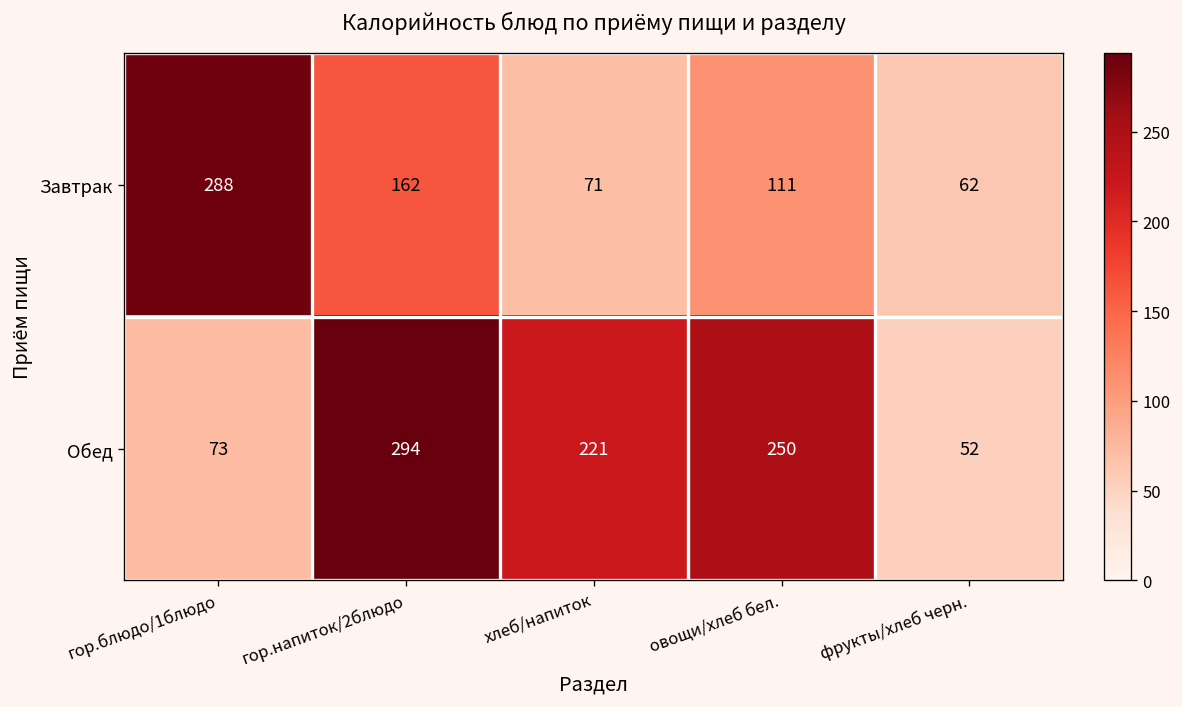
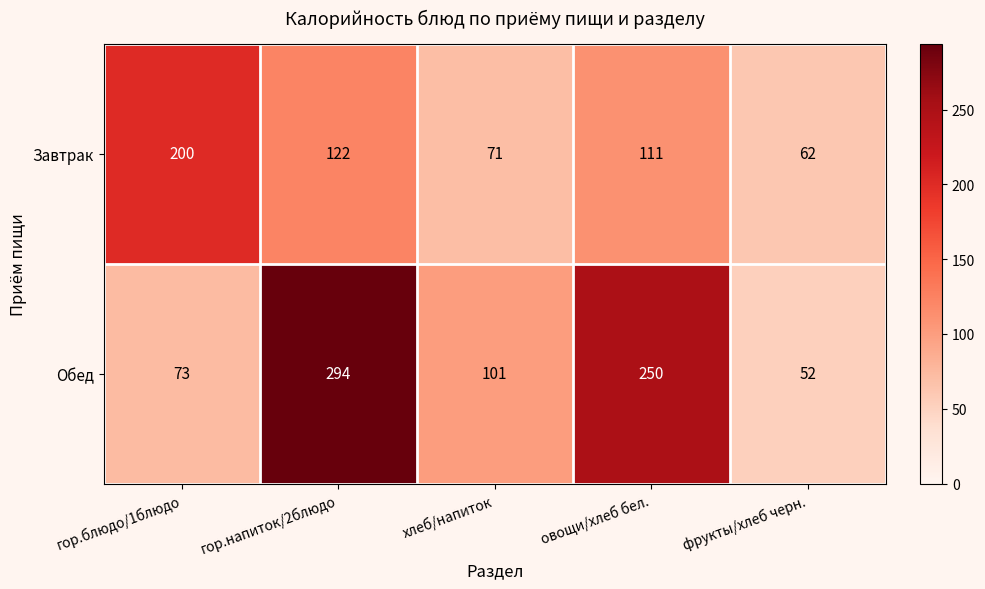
  {
    "Завтрак": {
-     "гор.блюдо/1блюдо": 288,
-     "гор.напиток/2блюдо": 162,
+     "гор.блюдо/1блюдо": 200,
+     "гор.напиток/2блюдо": 122,
      "хлеб/напиток": 71,
      "овощи/хлеб бел.": 111,
      "фрукты/хлеб черн.": 62
    },
    "Обед": {
      "гор.блюдо/1блюдо": 73,
      "гор.напиток/2блюдо": 294,
-     "хлеб/напиток": 221,
+     "хлеб/напиток": 101,
      "овощи/хлеб бел.": 250,
      "фрукты/хлеб черн.": 52
    }
  }
